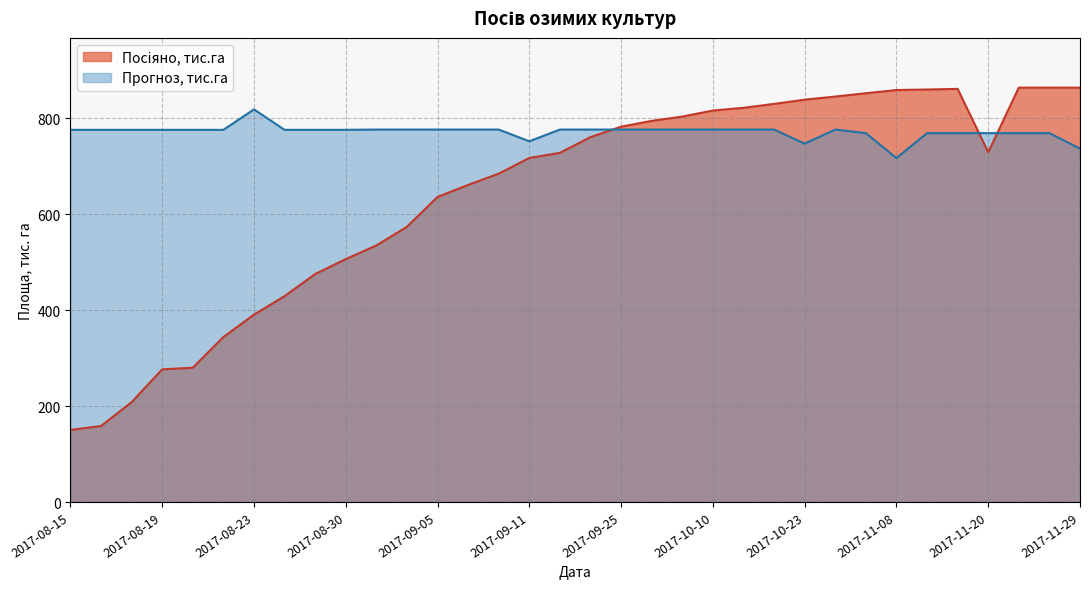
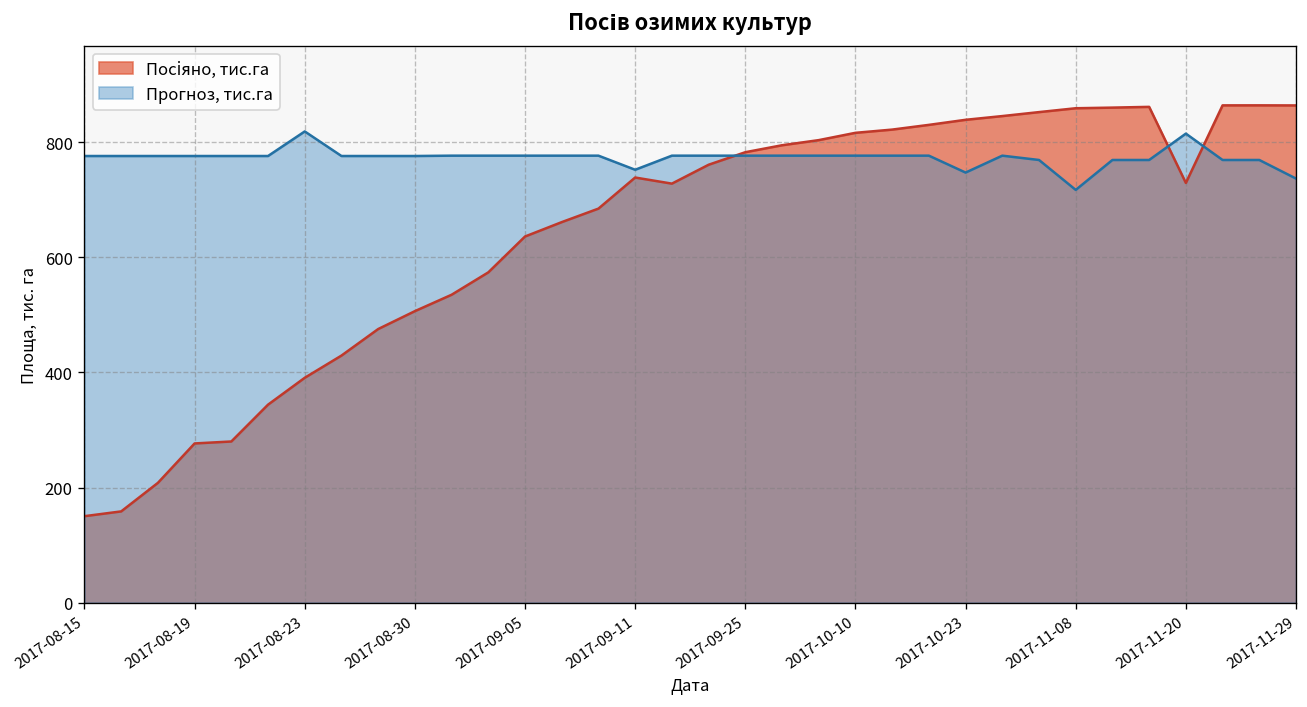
  {
    "Посіяно, тис.га": {
      "2017-08-15": 150,
      "2017-08-19": 280,
      "2017-08-23": 390,
      "2017-08-30": 510,
      "2017-09-05": 640,
-     "2017-09-11": 720,
+     "2017-09-11": 740,
      "2017-09-25": 780,
      "2017-10-10": 820,
      "2017-10-23": 840,
      "2017-11-08": 860,
      "2017-11-20": 730,
      "2017-11-29": 860
    },
    "Прогноз, тис.га": {
      "2017-08-15": 780,
      "2017-08-19": 780,
      "2017-08-23": 820,
      "2017-08-30": 780,
      "2017-09-05": 780,
      "2017-09-11": 750,
      "2017-09-25": 780,
      "2017-10-10": 780,
      "2017-10-23": 750,
      "2017-11-08": 720,
-     "2017-11-20": 770,
+     "2017-11-20": 820,
      "2017-11-29": 740
    }
  }
